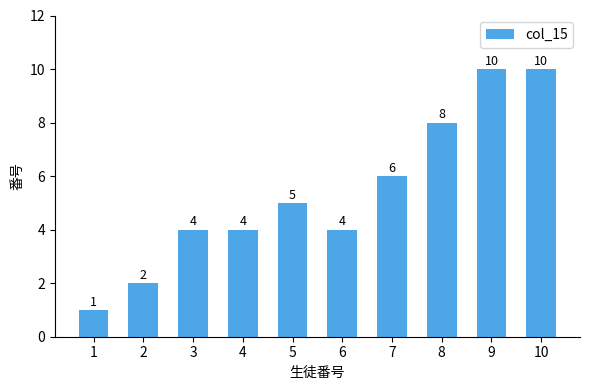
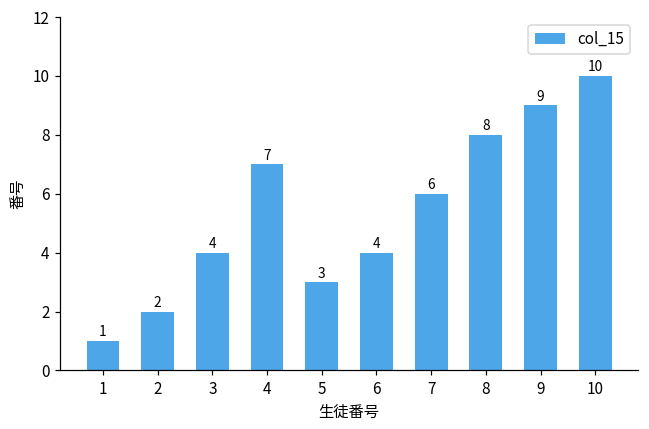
  {
    "1": 1,
    "2": 2,
    "3": 4,
-   "4": 4,
-   "5": 5,
+   "4": 7,
+   "5": 3,
    "6": 4,
    "7": 6,
    "8": 8,
-   "9": 10,
+   "9": 9,
    "10": 10
  }
